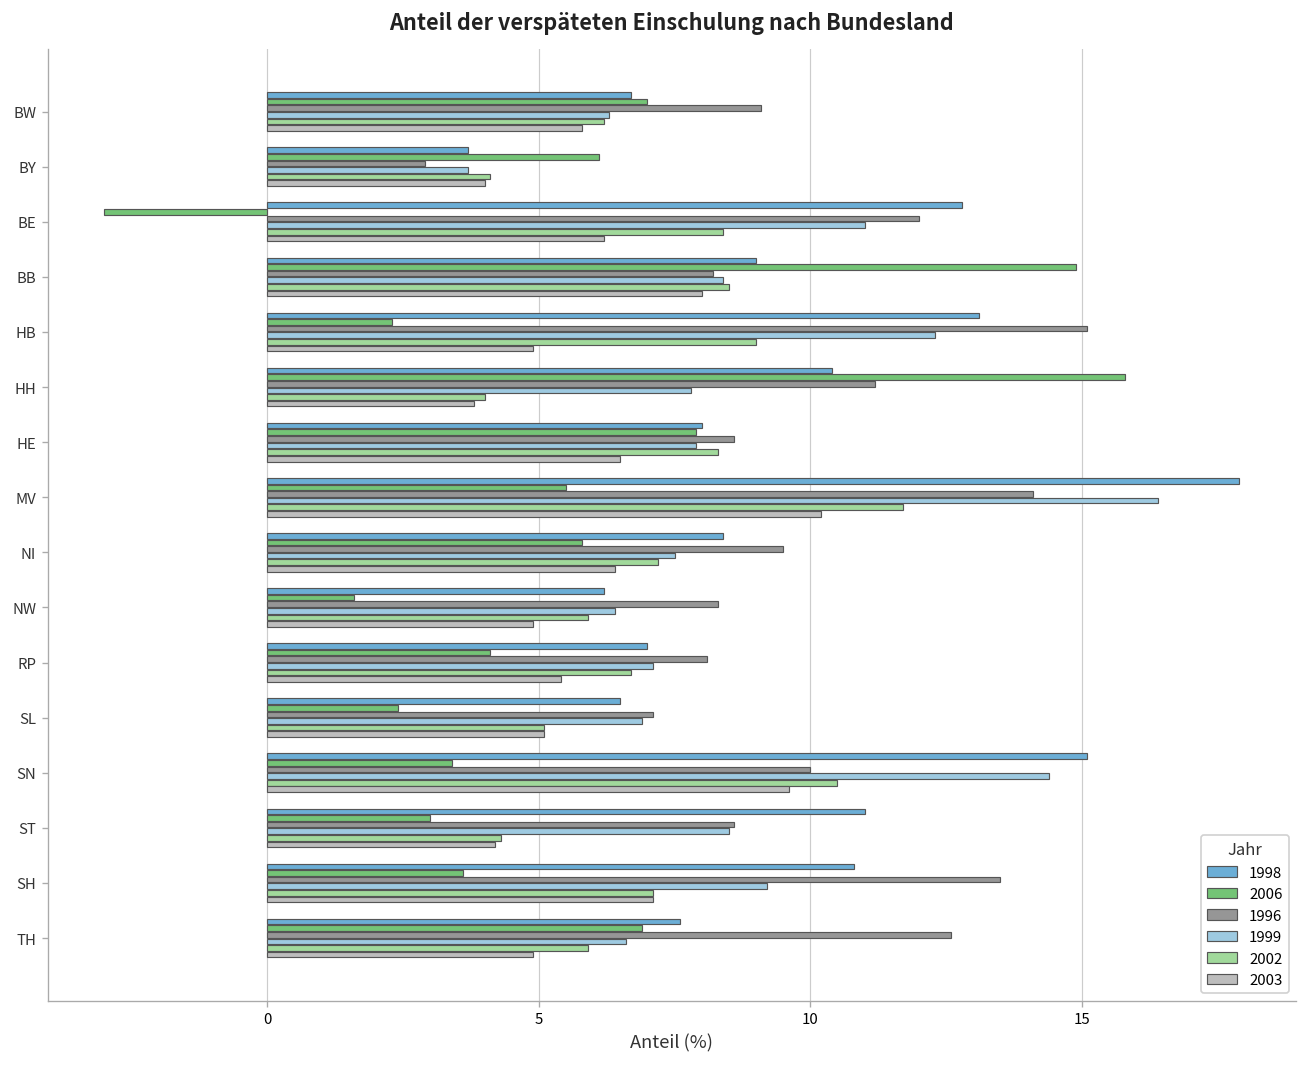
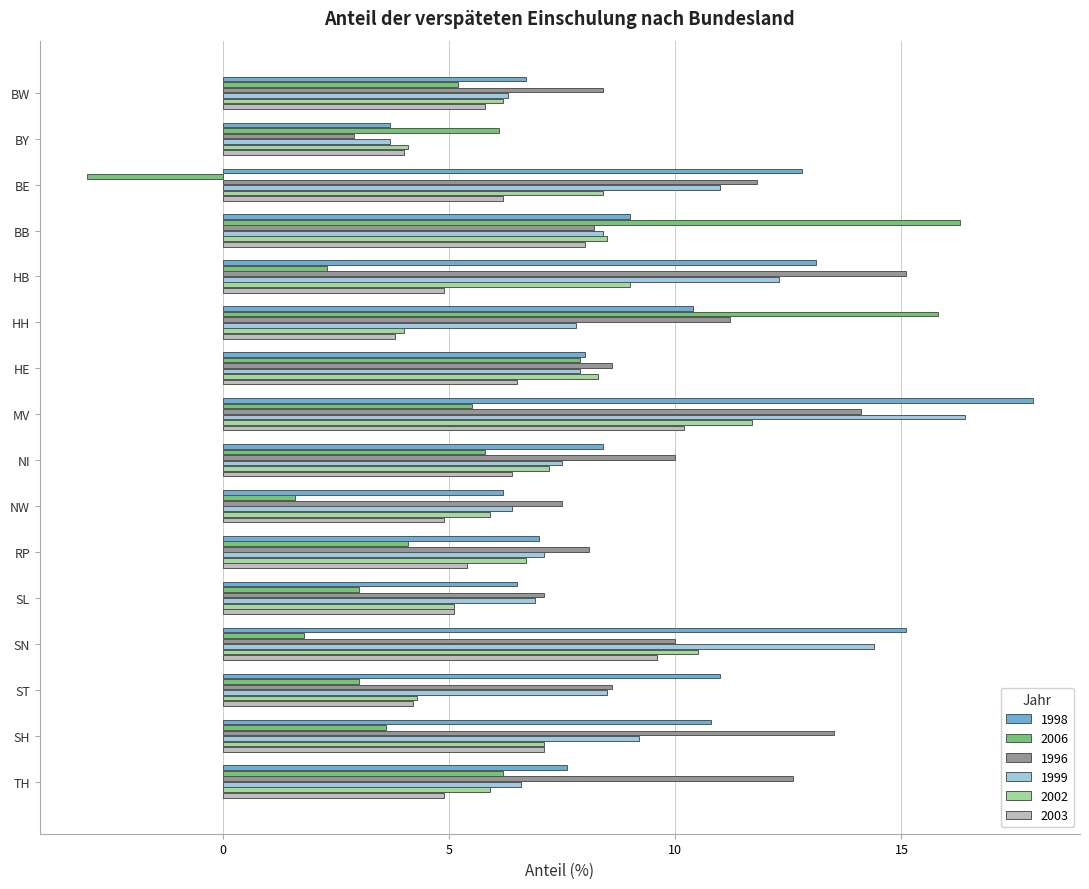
  {
    "2006": {
-     "BW": 7.0,
+     "BW": 5.2,
      "BY": 6.1,
      "BE": -3.0,
-     "BB": 14.9,
+     "BB": 16.3,
      "HB": 2.3,
      "HH": 15.8,
      "HE": 7.9,
      "MV": 5.5,
      "NI": 5.8,
      "NW": 1.6,
      "RP": 4.1,
-     "SL": 2.4,
-     "SN": 3.4,
+     "SL": 3.0,
+     "SN": 1.8,
      "ST": 3.0,
      "SH": 3.6,
-     "TH": 6.9
+     "TH": 6.2
    },
    "1996": {
-     "BW": 9.1,
+     "BW": 8.4,
      "BY": 2.9,
-     "BE": 12.0,
+     "BE": 11.8,
      "BB": 8.2,
      "HB": 15.1,
      "HH": 11.2,
      "HE": 8.6,
      "MV": 14.1,
-     "NI": 9.5,
-     "NW": 8.3,
+     "NI": 10.0,
+     "NW": 7.5,
      "RP": 8.1,
      "SL": 7.1,
      "SN": 10.0,
      "ST": 8.6,
      "SH": 13.5,
      "TH": 12.6
    }
  }
